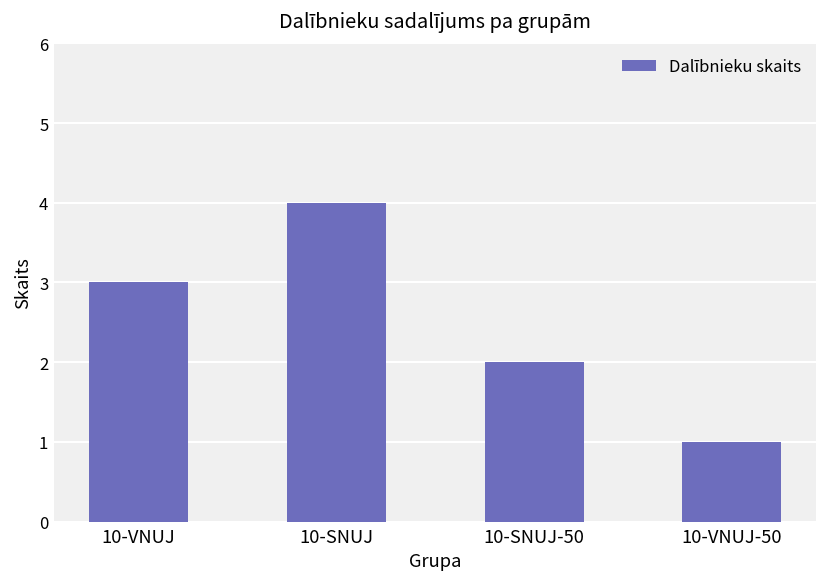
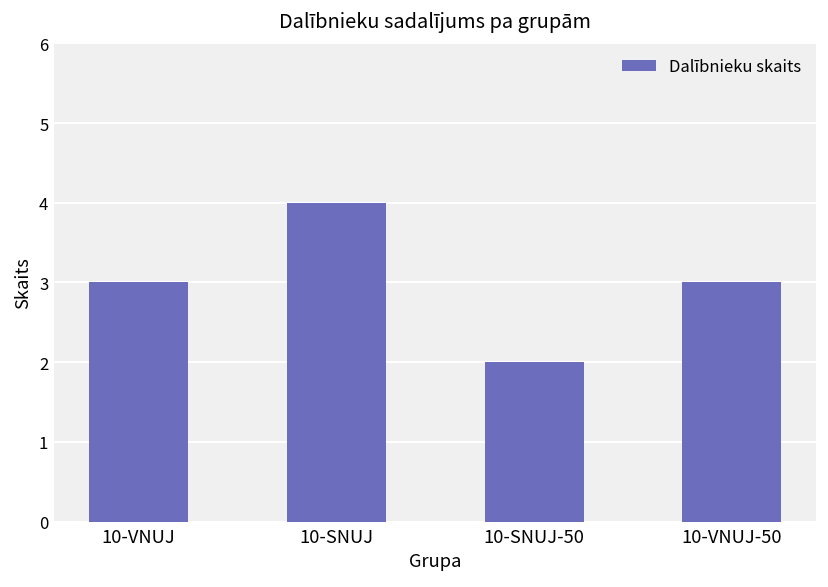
  {
    "10-VNUJ": 3,
    "10-SNUJ": 4,
    "10-SNUJ-50": 2,
-   "10-VNUJ-50": 1
+   "10-VNUJ-50": 3
  }
